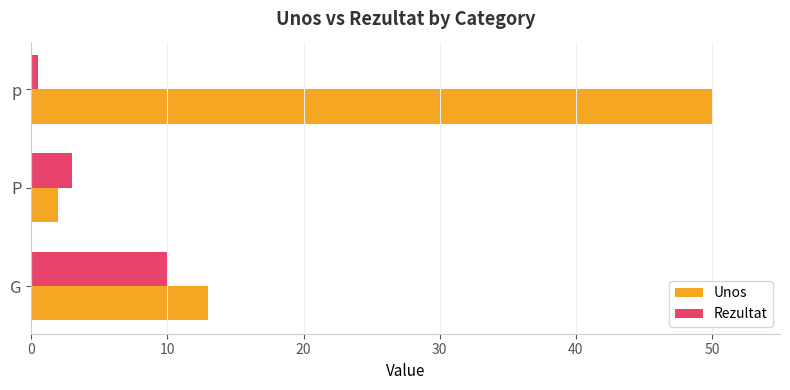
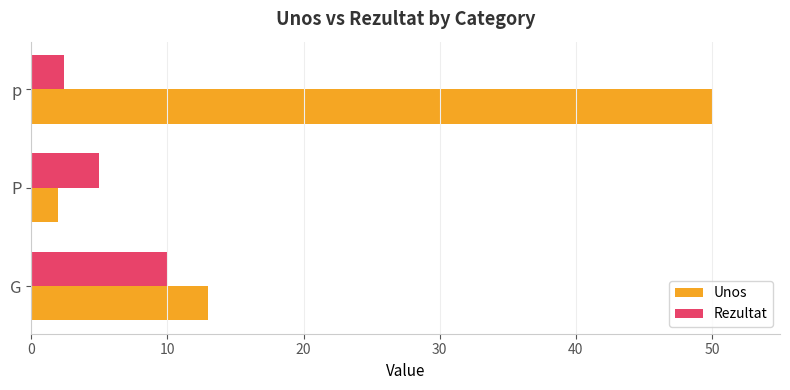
  {
    "Unos": {
      "p": 50.0,
      "P": 2.0,
      "G": 13.0
    },
    "Rezultat": {
-     "p": 0.5,
-     "P": 3,
+     "p": 2.4,
+     "P": 5,
      "G": 10.0
    }
  }
